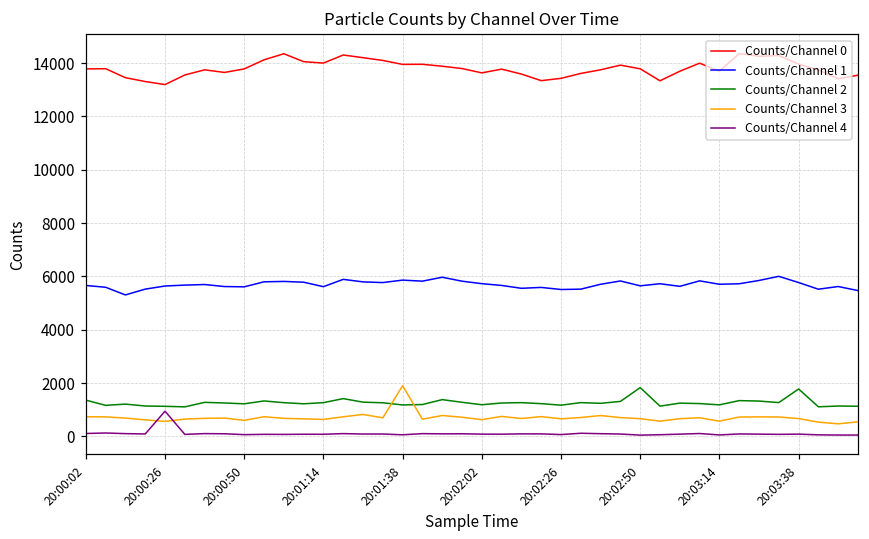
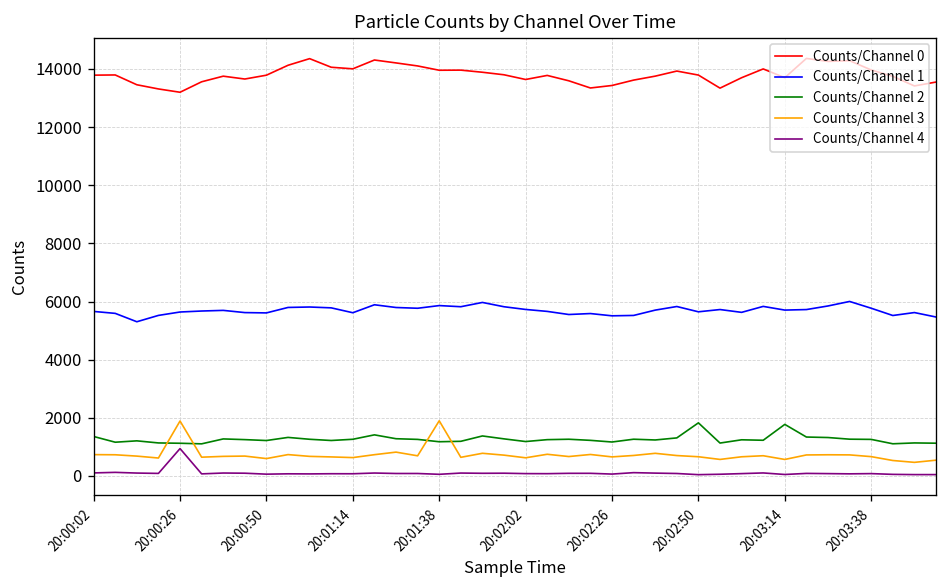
  {
    "Counts/Channel 0": {
      "20:00:02": 13800,
      "20:00:26": 13200,
      "20:00:50": 13800,
      "20:01:14": 14000,
      "20:01:38": 14000,
      "20:02:02": 13600,
      "20:02:26": 13400,
      "20:02:50": 13800
    },
    "Counts/Channel 1": {
      "20:00:02": 5700,
      "20:00:26": 5600,
      "20:00:50": 5600,
      "20:01:14": 5600,
      "20:01:38": 5900,
      "20:02:02": 5700,
      "20:02:26": 5500,
      "20:02:50": 5600,
      "20:03:14": 5700,
      "20:03:38": 5800
    },
    "Counts/Channel 2": {
      "20:00:02": 1400,
      "20:00:26": 1100,
      "20:00:50": 1200,
      "20:01:14": 1300,
      "20:01:38": 1200,
      "20:02:02": 1200,
      "20:02:26": 1200,
      "20:02:50": 1800,
-     "20:03:14": 1200,
-     "20:03:38": 1800
+     "20:03:14": 1800,
+     "20:03:38": 1300
    },
    "Counts/Channel 3": {
      "20:00:02": 700,
-     "20:00:26": 600,
+     "20:00:26": 1900,
      "20:00:50": 600,
      "20:01:14": 600,
      "20:01:38": 1900,
      "20:02:02": 600,
      "20:02:26": 700,
      "20:02:50": 700,
      "20:03:14": 600,
      "20:03:38": 700
    },
    "Counts/Channel 4": {
      "20:00:02": 100,
      "20:00:26": 900,
      "20:00:50": 100,
      "20:01:14": 100,
      "20:01:38": 100,
      "20:02:02": 100,
      "20:02:26": 100,
      "20:02:50": 0,
      "20:03:14": 100,
      "20:03:38": 100
    }
  }
